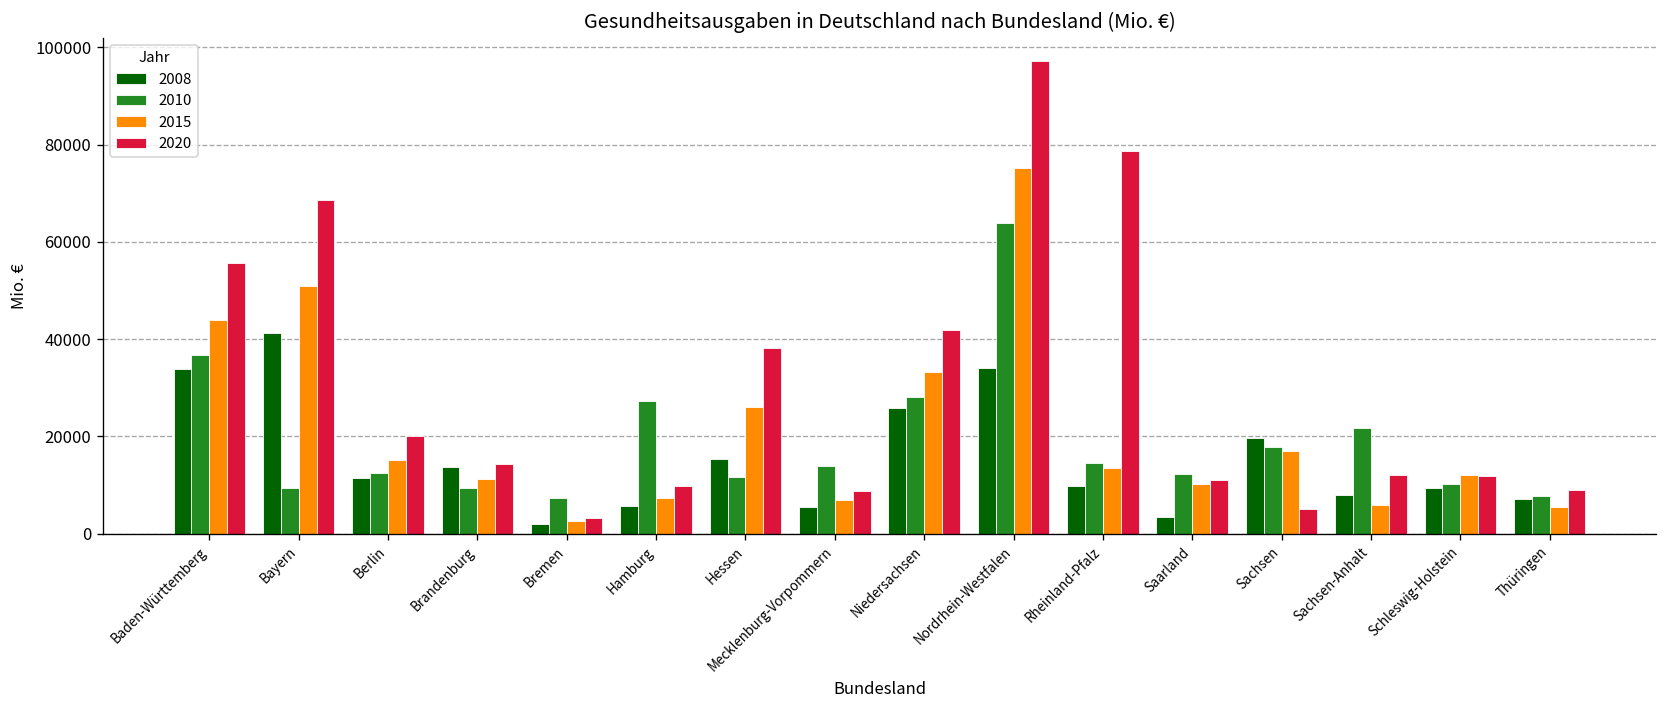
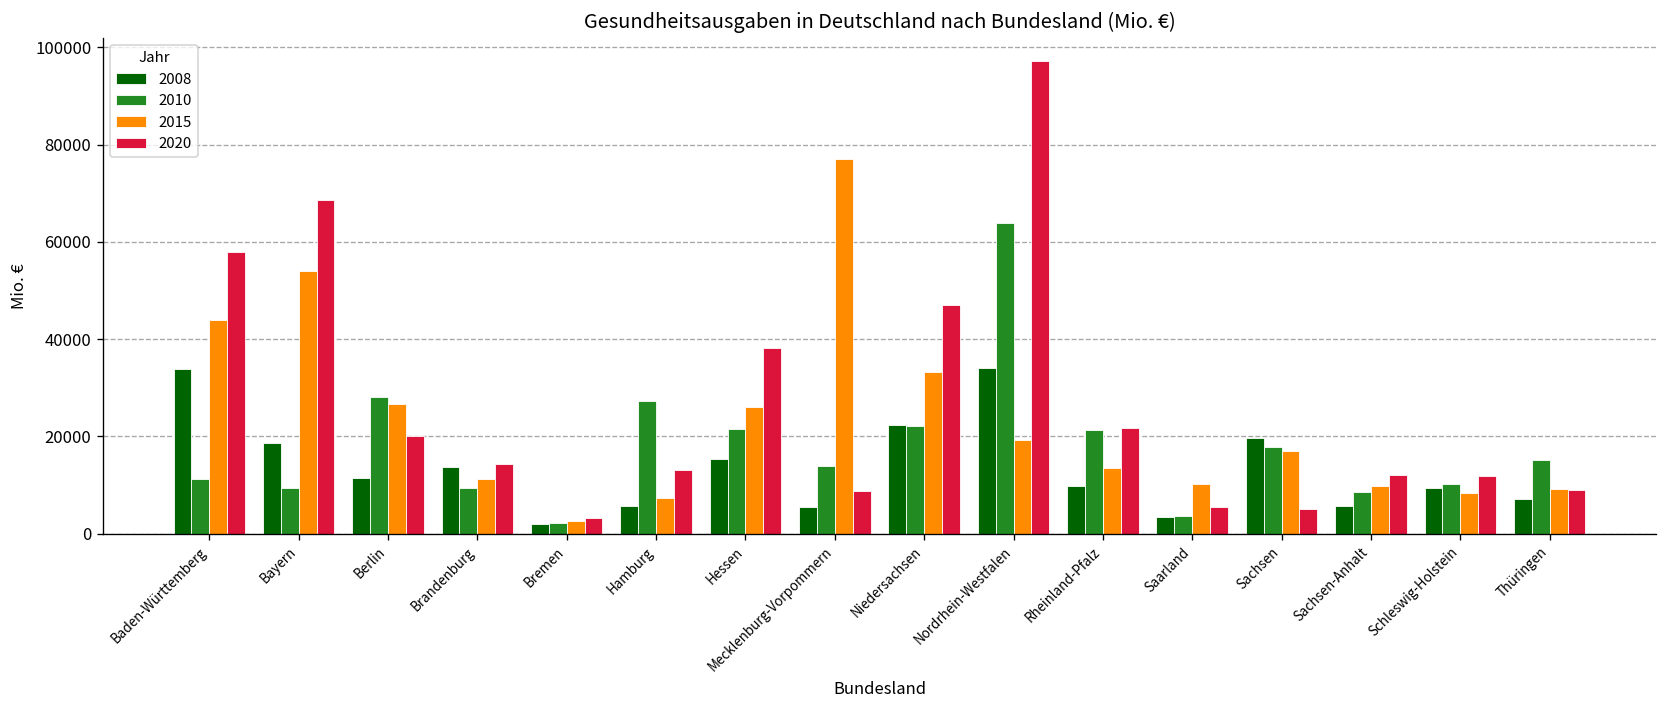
  {
    "2008": {
      "Baden-Württemberg": 34000,
-     "Bayern": 41000,
+     "Bayern": 19000,
      "Berlin": 11000,
      "Brandenburg": 14000,
      "Bremen": 2000,
      "Hamburg": 6000,
      "Hessen": 15000,
      "Mecklenburg-Vorpommern": 6000,
-     "Niedersachsen": 26000,
+     "Niedersachsen": 22000,
      "Nordrhein-Westfalen": 34000,
      "Rheinland-Pfalz": 10000,
      "Saarland": 3000,
      "Sachsen": 20000,
-     "Sachsen-Anhalt": 8000,
+     "Sachsen-Anhalt": 6000,
      "Schleswig-Holstein": 9000,
      "Thüringen": 7000
    },
    "2010": {
-     "Baden-Württemberg": 37000,
+     "Baden-Württemberg": 11000,
      "Bayern": 9000,
-     "Berlin": 12000,
+     "Berlin": 28000,
      "Brandenburg": 9000,
-     "Bremen": 7000,
+     "Bremen": 2000,
      "Hamburg": 27000,
-     "Hessen": 12000,
+     "Hessen": 21000,
      "Mecklenburg-Vorpommern": 14000,
-     "Niedersachsen": 28000,
+     "Niedersachsen": 22000,
      "Nordrhein-Westfalen": 64000,
-     "Rheinland-Pfalz": 15000,
-     "Saarland": 12000,
+     "Rheinland-Pfalz": 21000,
+     "Saarland": 4000,
      "Sachsen": 18000,
-     "Sachsen-Anhalt": 22000,
+     "Sachsen-Anhalt": 9000,
      "Schleswig-Holstein": 10000,
-     "Thüringen": 8000
+     "Thüringen": 15000
    },
    "2015": {
      "Baden-Württemberg": 44000,
-     "Bayern": 51000,
-     "Berlin": 15000,
+     "Bayern": 54000,
+     "Berlin": 27000,
      "Brandenburg": 11000,
      "Bremen": 3000,
      "Hamburg": 7000,
      "Hessen": 26000,
-     "Mecklenburg-Vorpommern": 7000,
+     "Mecklenburg-Vorpommern": 77000,
      "Niedersachsen": 33000,
-     "Nordrhein-Westfalen": 75000,
+     "Nordrhein-Westfalen": 19000,
      "Rheinland-Pfalz": 14000,
      "Saarland": 10000,
      "Sachsen": 17000,
-     "Sachsen-Anhalt": 6000,
-     "Schleswig-Holstein": 12000,
-     "Thüringen": 6000
+     "Sachsen-Anhalt": 10000,
+     "Schleswig-Holstein": 8000,
+     "Thüringen": 9000
    },
    "2020": {
-     "Baden-Württemberg": 56000,
+     "Baden-Württemberg": 58000,
      "Bayern": 69000,
      "Berlin": 20000,
      "Brandenburg": 14000,
      "Bremen": 3000,
-     "Hamburg": 10000,
+     "Hamburg": 13000,
      "Hessen": 38000,
      "Mecklenburg-Vorpommern": 9000,
-     "Niedersachsen": 42000,
+     "Niedersachsen": 47000,
      "Nordrhein-Westfalen": 97000,
-     "Rheinland-Pfalz": 79000,
-     "Saarland": 11000,
+     "Rheinland-Pfalz": 22000,
+     "Saarland": 5000,
      "Sachsen": 5000,
      "Sachsen-Anhalt": 12000,
      "Schleswig-Holstein": 12000,
      "Thüringen": 9000
    }
  }
